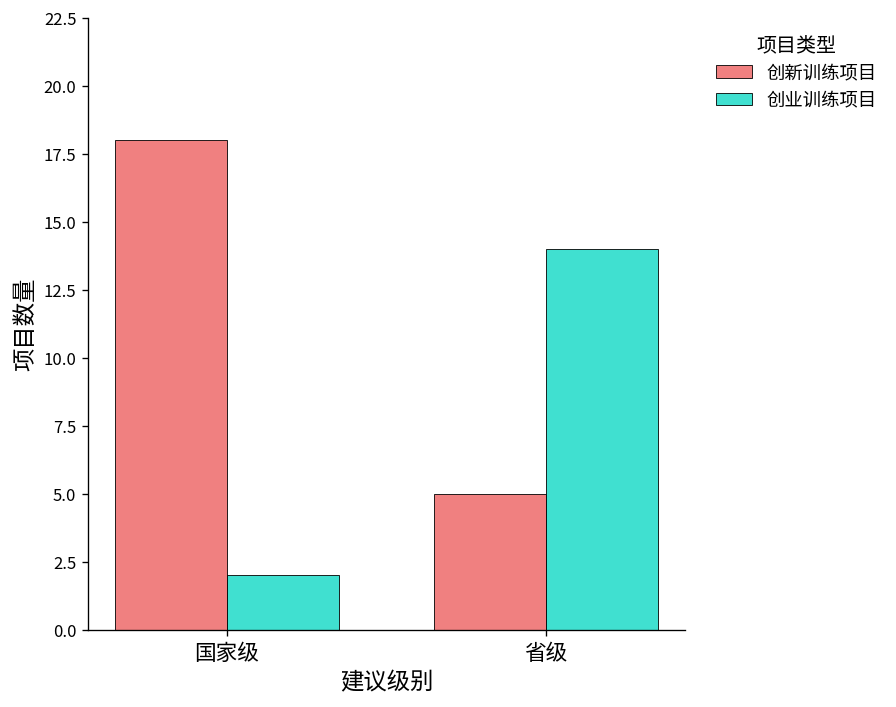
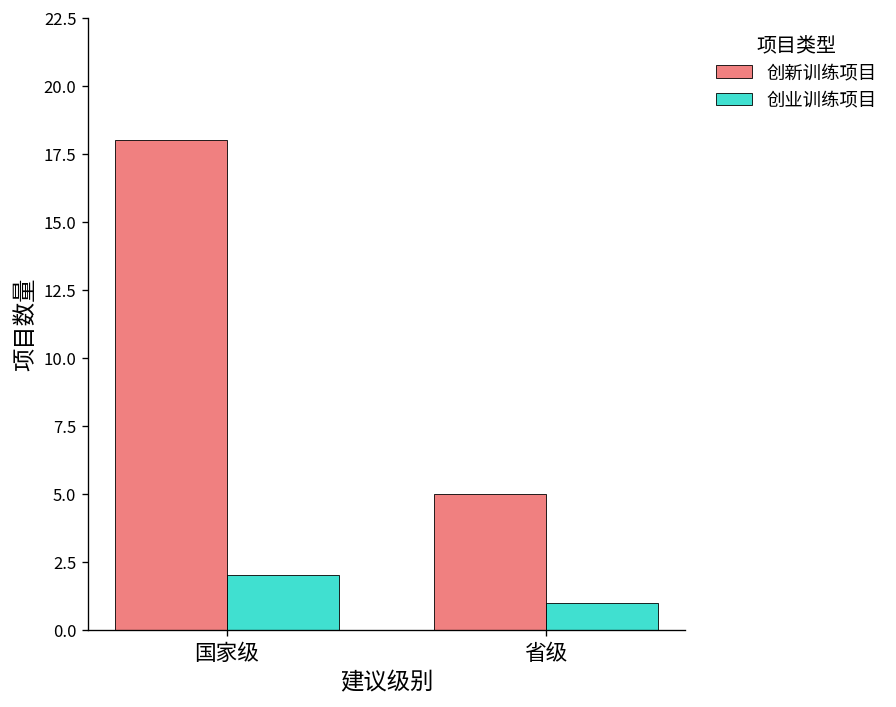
  {
    "创新训练项目": {
      "国家级": 18,
      "省级": 5
    },
    "创业训练项目": {
      "国家级": 2,
-     "省级": 14
+     "省级": 1
    }
  }
